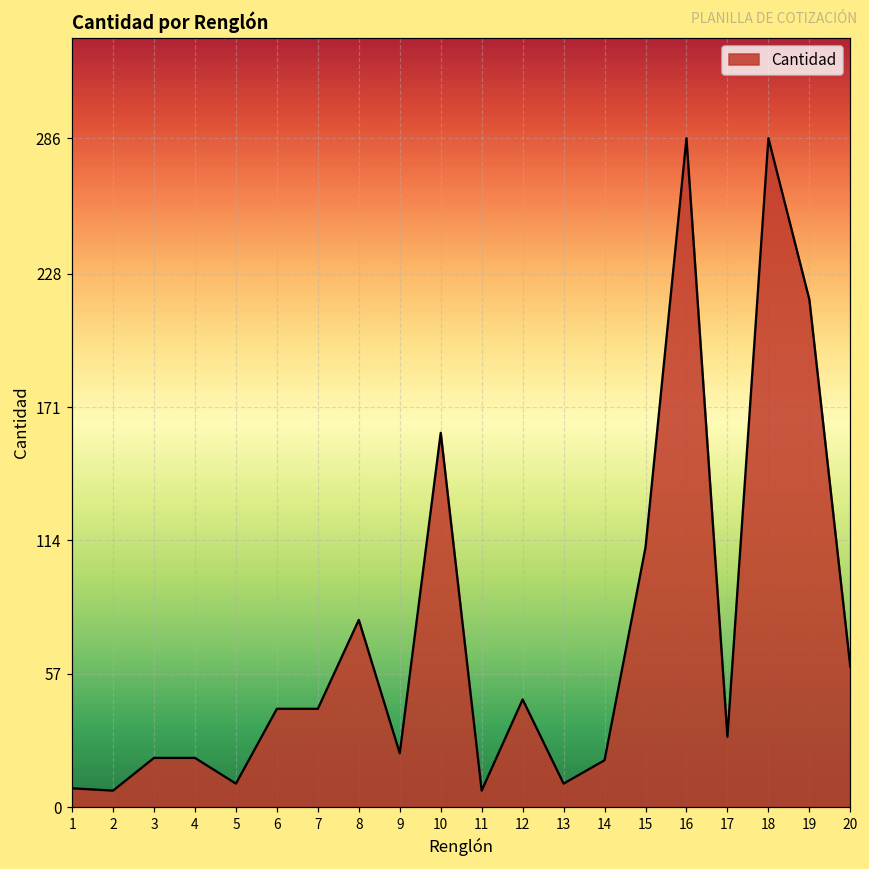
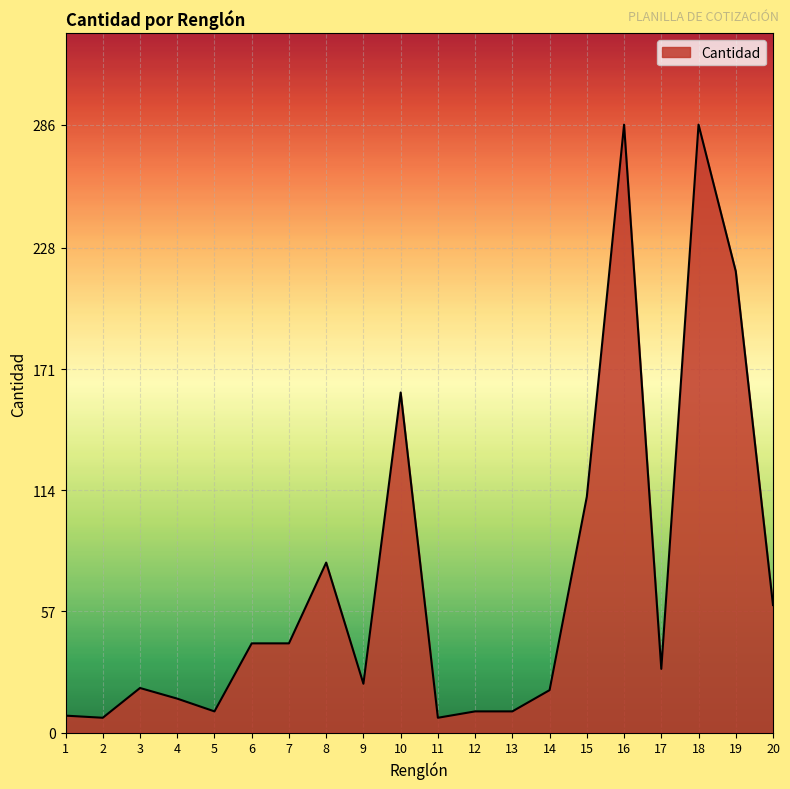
  {
    "1": 8,
    "2": 7,
    "3": 21,
-   "4": 21,
+   "4": 16,
    "5": 10,
    "6": 42,
    "7": 42,
    "8": 80,
    "9": 23,
    "10": 160,
    "11": 7,
-   "12": 46,
+   "12": 10,
    "13": 10,
    "14": 20,
    "15": 111,
    "16": 286,
    "17": 30,
    "18": 286,
    "19": 217,
    "20": 60
  }
